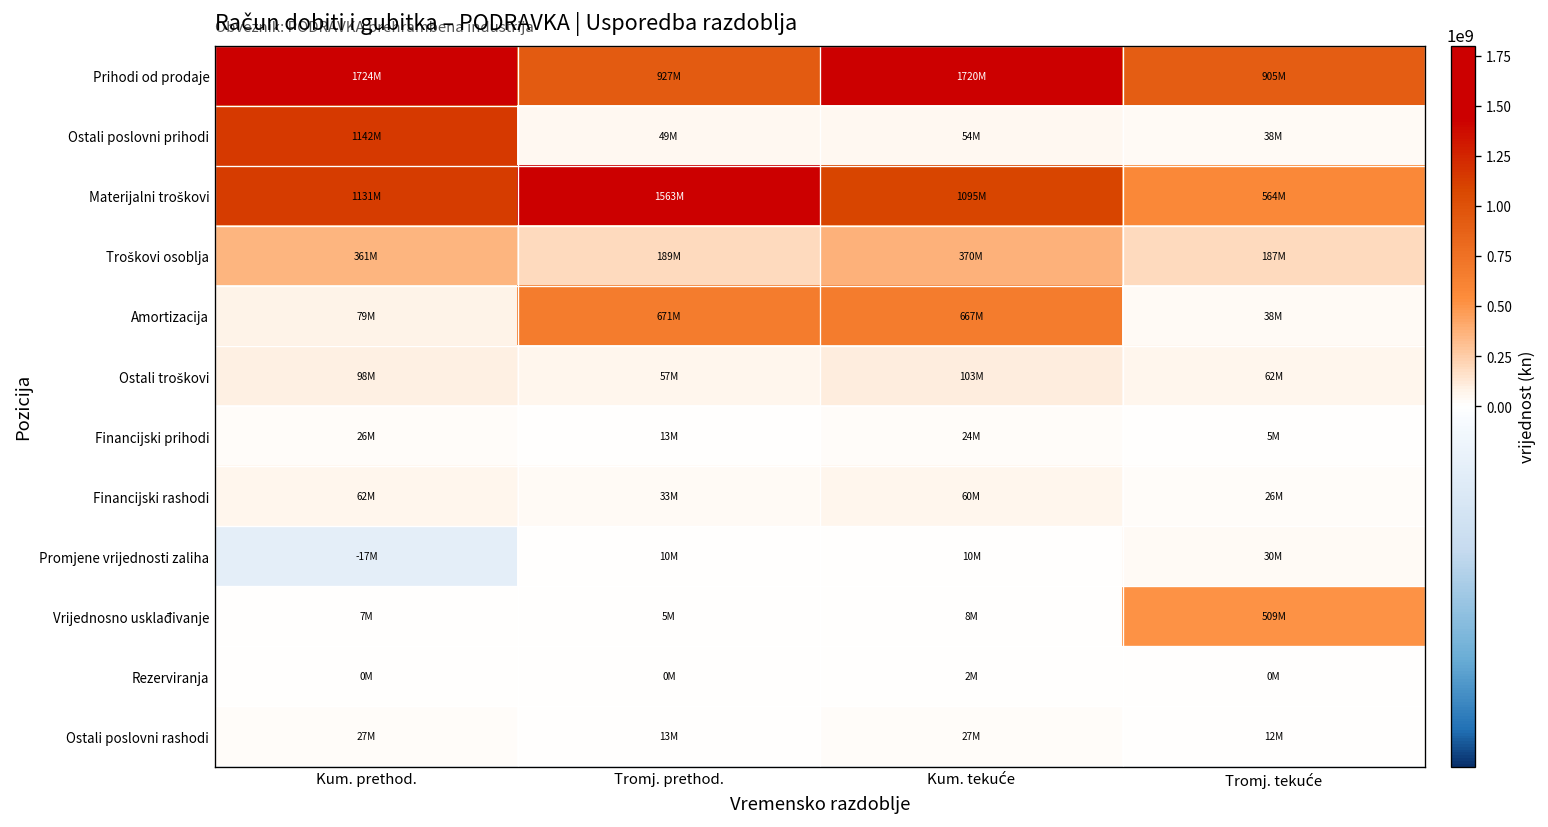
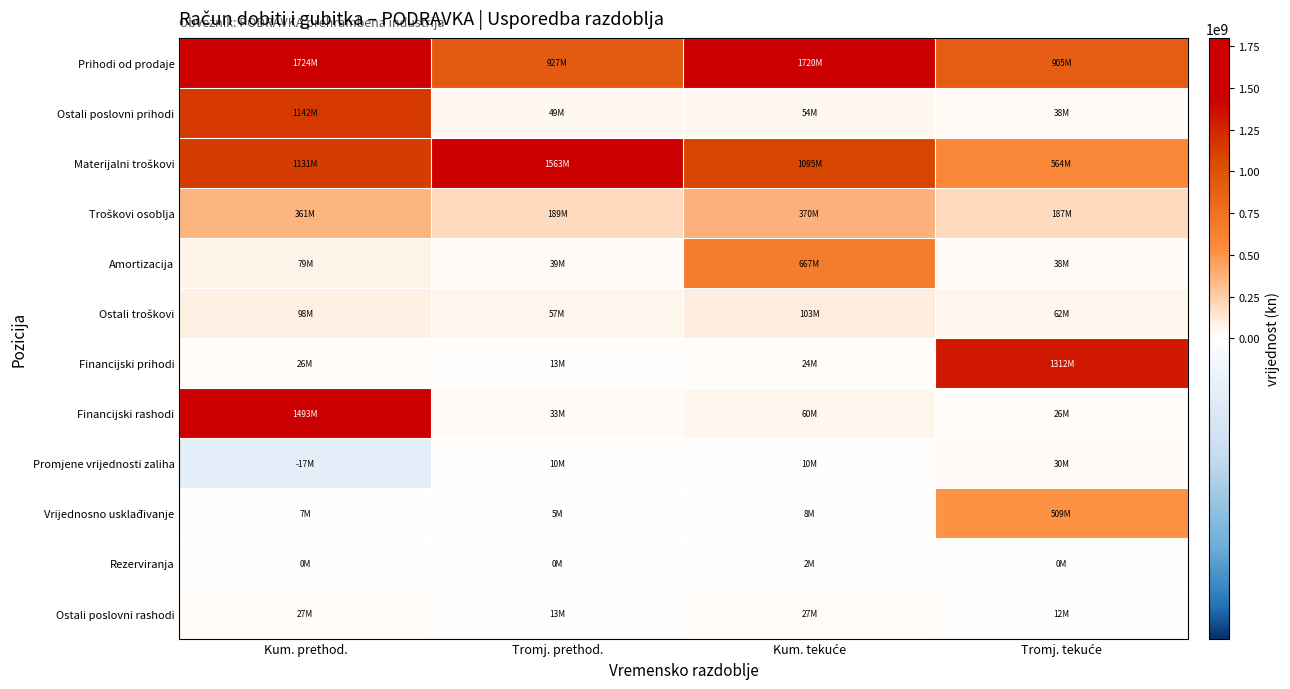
  {
    "Prihodi od prodaje": {
      "Kum. prethod.": "1724M",
      "Tromj. prethod.": "927M",
      "Kum. tekuće": "1720M",
      "Tromj. tekuće": "905M"
    },
    "Ostali poslovni prihodi": {
      "Kum. prethod.": "1142M",
      "Tromj. prethod.": "49M",
      "Kum. tekuće": "54M",
      "Tromj. tekuće": "38M"
    },
    "Materijalni troškovi": {
      "Kum. prethod.": "1131M",
      "Tromj. prethod.": "1563M",
      "Kum. tekuće": "1095M",
      "Tromj. tekuće": "564M"
    },
    "Troškovi osoblja": {
      "Kum. prethod.": "361M",
      "Tromj. prethod.": "189M",
      "Kum. tekuće": "370M",
      "Tromj. tekuće": "187M"
    },
    "Amortizacija": {
      "Kum. prethod.": "79M",
-     "Tromj. prethod.": "671M",
+     "Tromj. prethod.": "39M",
      "Kum. tekuće": "667M",
      "Tromj. tekuće": "38M"
    },
    "Ostali troškovi": {
      "Kum. prethod.": "98M",
      "Tromj. prethod.": "57M",
      "Kum. tekuće": "103M",
      "Tromj. tekuće": "62M"
    },
    "Financijski prihodi": {
      "Kum. prethod.": "26M",
      "Tromj. prethod.": "13M",
      "Kum. tekuće": "24M",
-     "Tromj. tekuće": "5M"
+     "Tromj. tekuće": "1312M"
    },
    "Financijski rashodi": {
-     "Kum. prethod.": "62M",
+     "Kum. prethod.": "1493M",
      "Tromj. prethod.": "33M",
      "Kum. tekuće": "60M",
      "Tromj. tekuće": "26M"
    },
    "Promjene vrijednosti zaliha": {
      "Kum. prethod.": "-17M",
      "Tromj. prethod.": "10M",
      "Kum. tekuće": "10M",
      "Tromj. tekuće": "30M"
    },
    "Vrijednosno usklađivanje": {
      "Kum. prethod.": "7M",
      "Tromj. prethod.": "5M",
      "Kum. tekuće": "8M",
      "Tromj. tekuće": "509M"
    },
    "Rezerviranja": {
      "Kum. prethod.": "0M",
      "Tromj. prethod.": "0M",
      "Kum. tekuće": "2M",
      "Tromj. tekuće": "0M"
    },
    "Ostali poslovni rashodi": {
      "Kum. prethod.": "27M",
      "Tromj. prethod.": "13M",
      "Kum. tekuće": "27M",
      "Tromj. tekuće": "12M"
    }
  }
